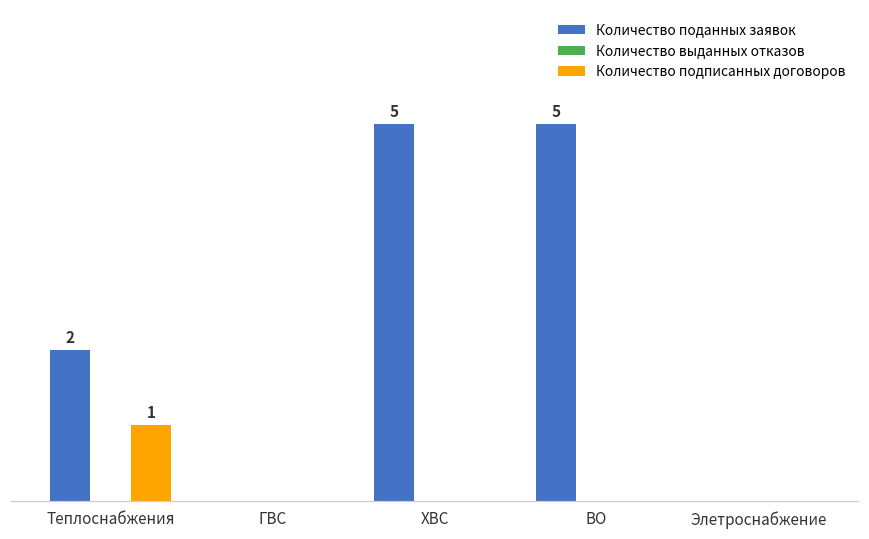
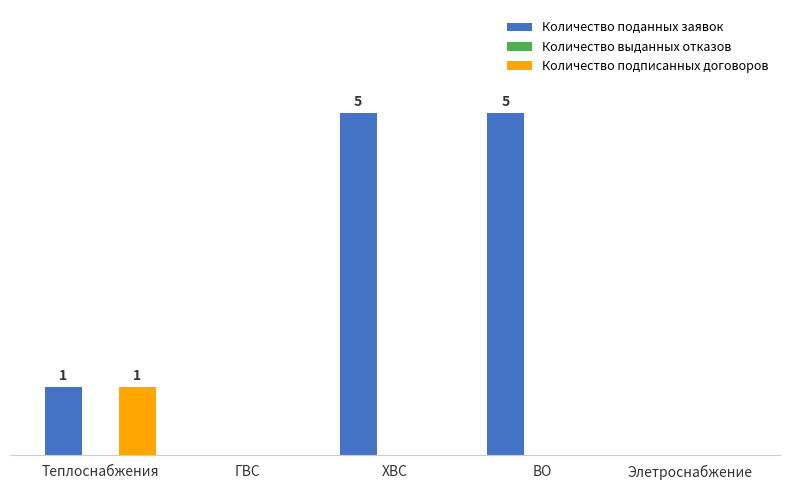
  {
    "Количество поданных заявок": {
-     "Теплоснабжения": 2,
+     "Теплоснабжения": 1,
      "ХВС": 5,
      "ВО": 5
    },
    "Количество подписанных договоров": {
      "Теплоснабжения": 1
    }
  }
